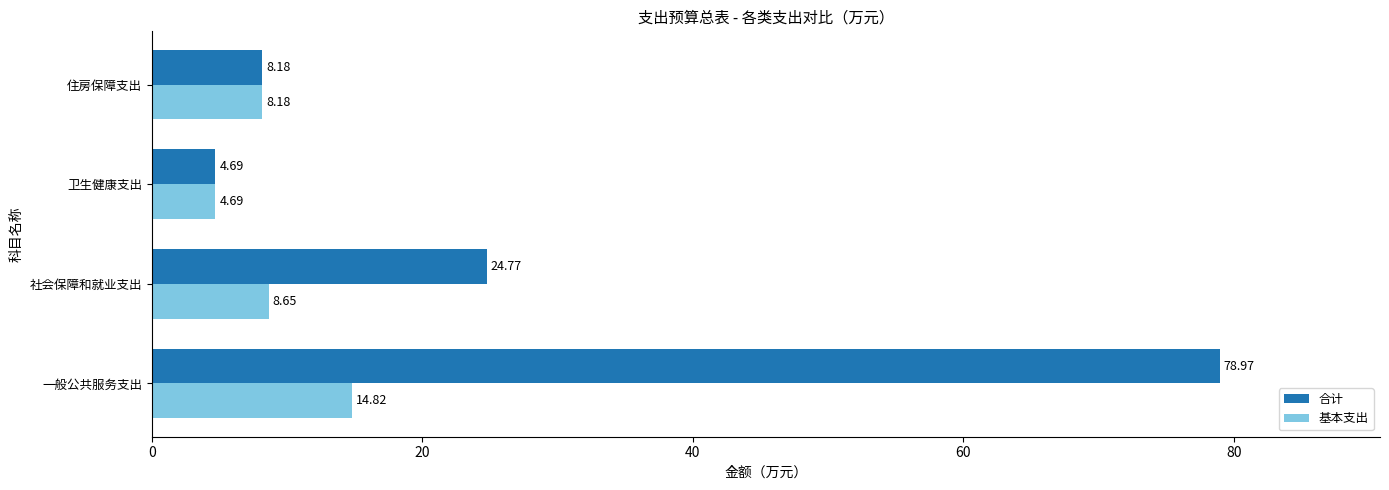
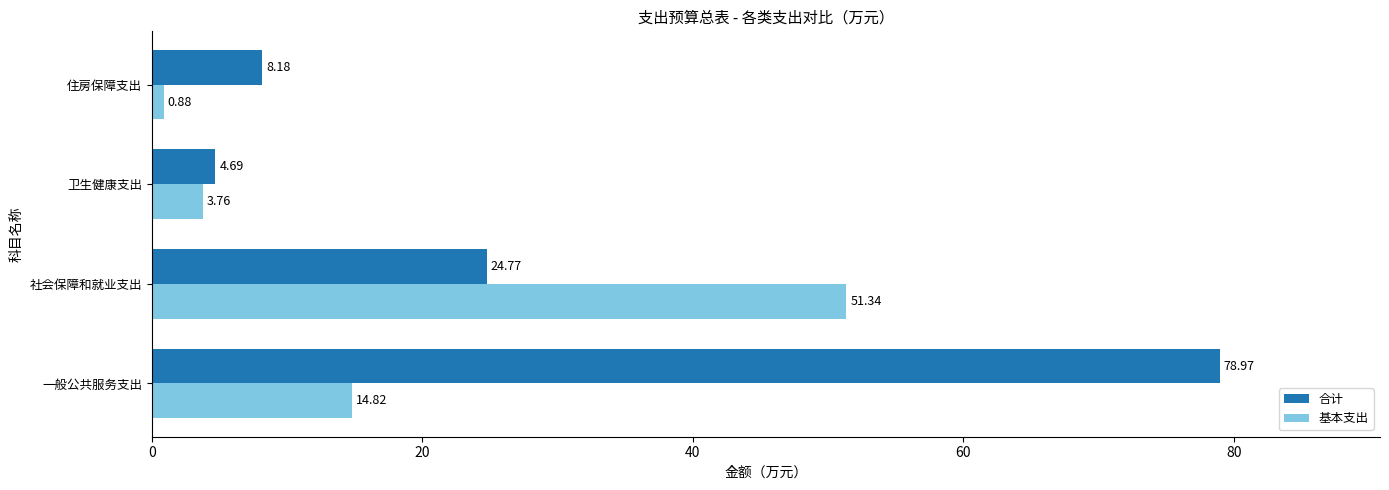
  {
    "合计": {
      "住房保障支出": 8.18,
      "卫生健康支出": 4.69,
      "社会保障和就业支出": 24.77,
      "一般公共服务支出": 78.97
    },
    "基本支出": {
-     "住房保障支出": 8.18,
-     "卫生健康支出": 4.69,
-     "社会保障和就业支出": 8.65,
+     "住房保障支出": 0.88,
+     "卫生健康支出": 3.76,
+     "社会保障和就业支出": 51.34,
      "一般公共服务支出": 14.82
    }
  }
